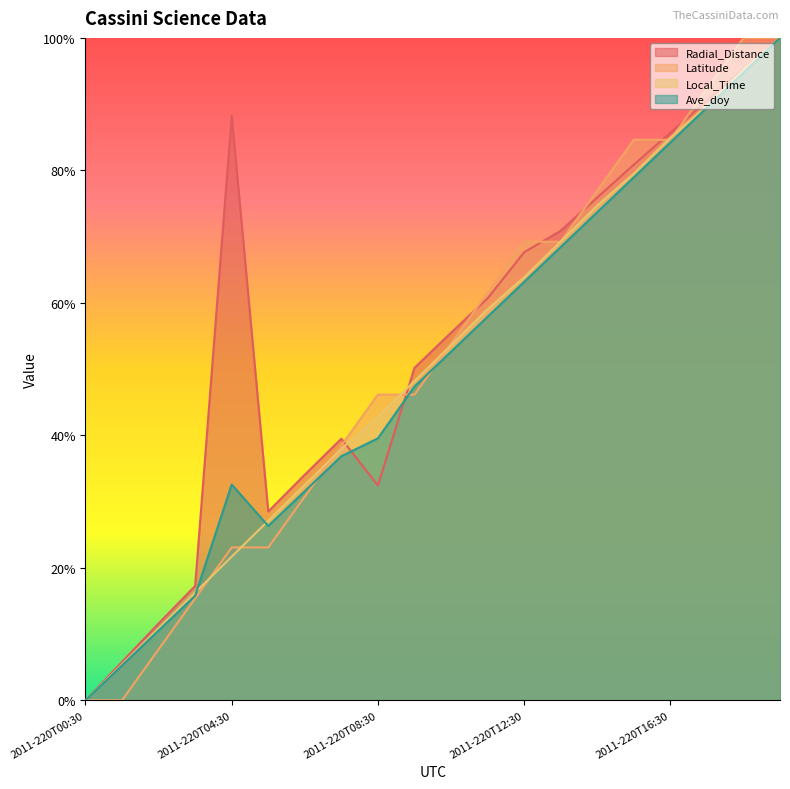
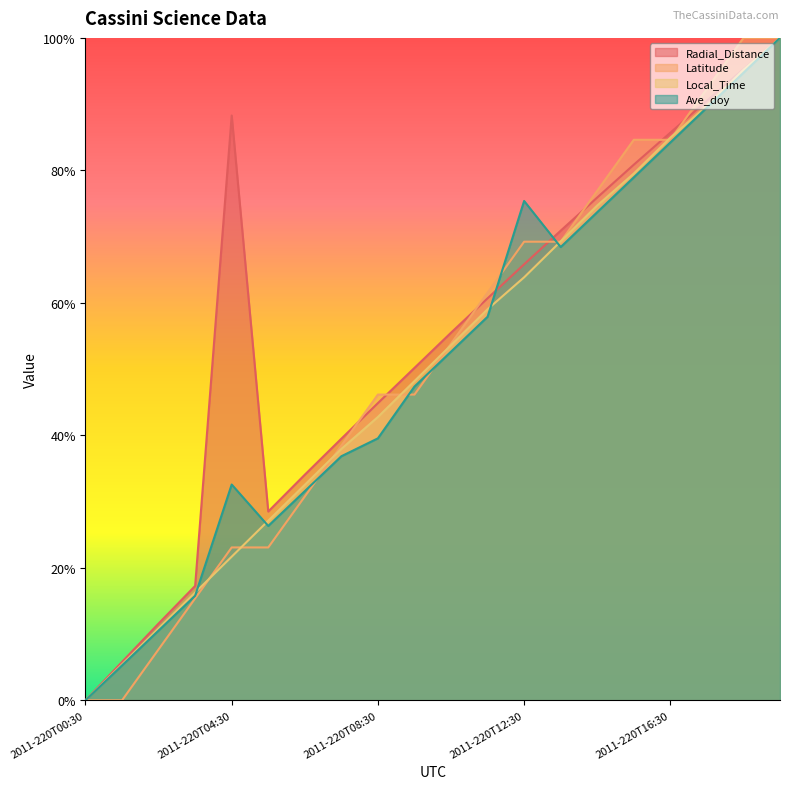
  {
    "Radial_Distance": {
      "2011-220T04:30": "88%",
-     "2011-220T08:30": "32%",
-     "2011-220T12:30": "68%",
+     "2011-220T08:30": "45%",
+     "2011-220T12:30": "66%",
      "2011-220T16:30": "86%"
    },
    "Ave_doy": {
      "2011-220T04:30": "33%",
      "2011-220T08:30": "40%",
-     "2011-220T12:30": "63%",
+     "2011-220T12:30": "75%",
      "2011-220T16:30": "84%"
    }
  }
